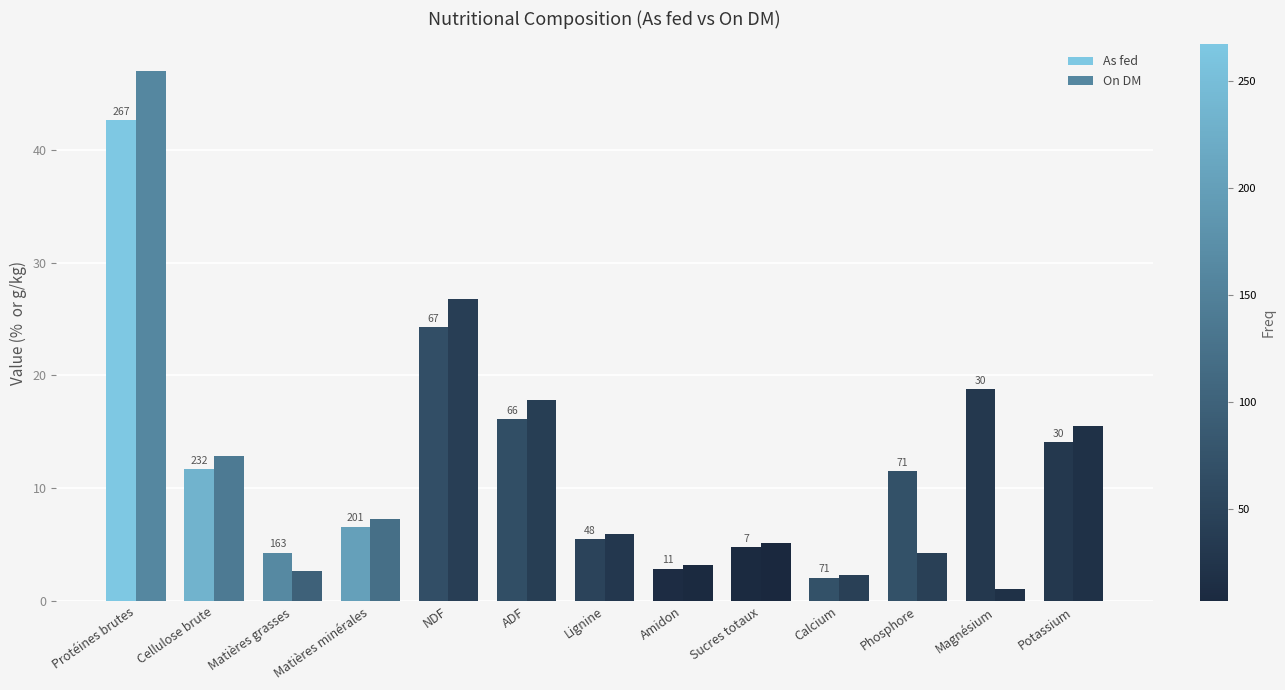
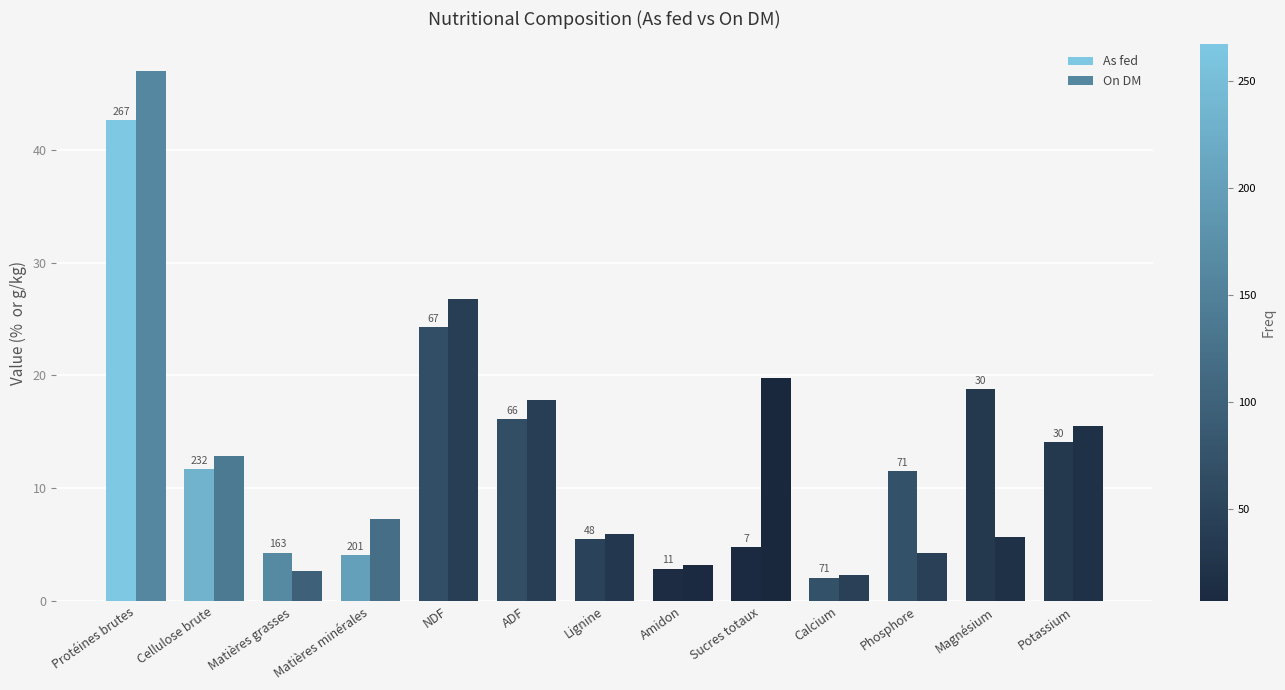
  {
    "As fed": {
-     "Matières minérales": 6.6
+     "Matières minérales": 4.1
    },
    "On DM": {
      "Protéines brutes": 47.0,
      "Cellulose brute": 12.9,
      "Matières grasses": 2.7,
      "Matières minérales": 7.3,
      "NDF": 26.8,
      "ADF": 17.8,
      "Lignine": 6.0,
      "Amidon": 3.2,
-     "Sucres totaux": 5.2,
+     "Sucres totaux": 19.8,
      "Calcium": 2.3,
      "Phosphore": 4.3,
-     "Magnésium": 1.1,
+     "Magnésium": 5.7,
      "Potassium": 15.5
    }
  }
